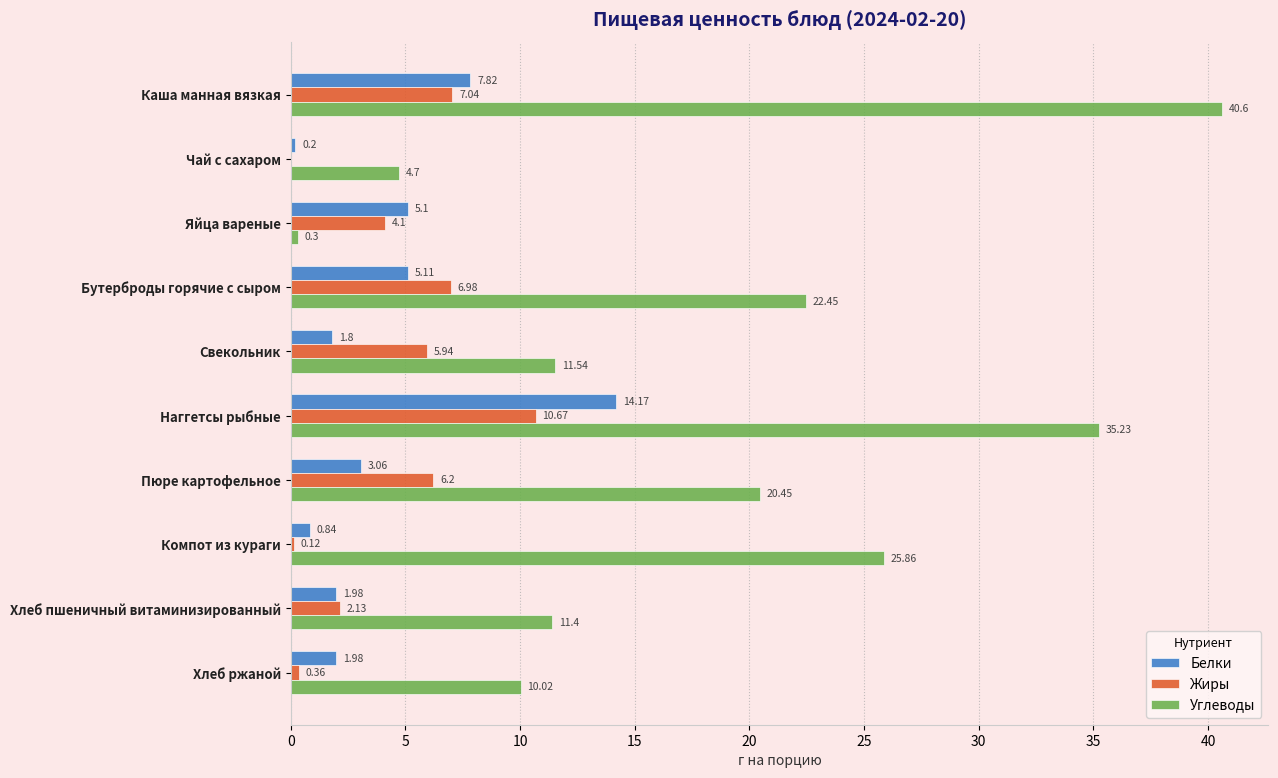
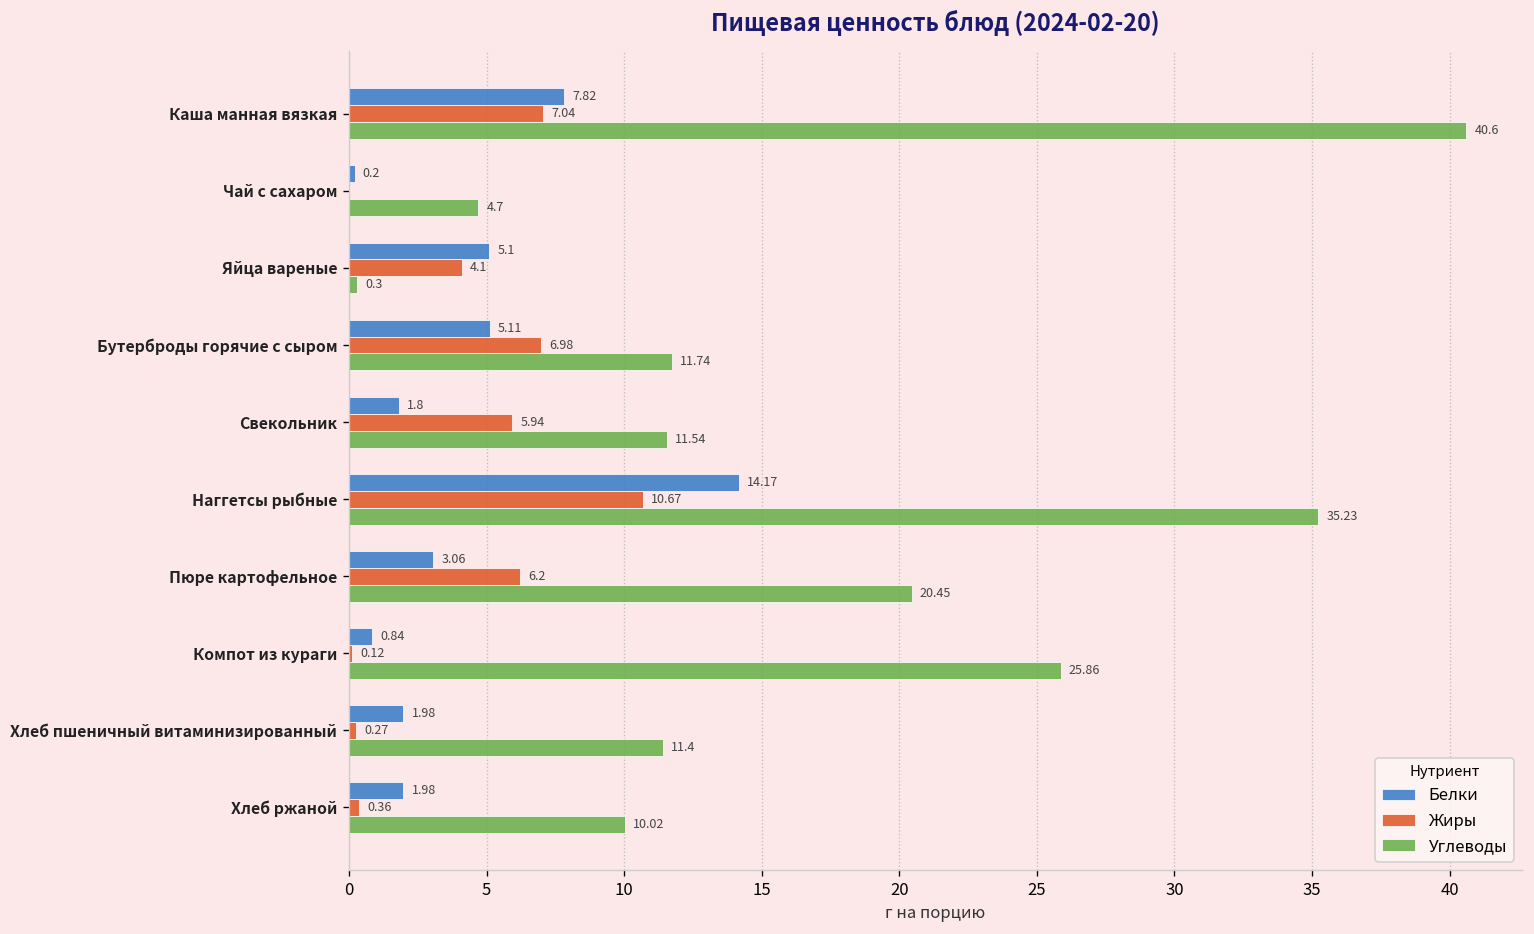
  {
    "Белки": {
      "Каша манная вязкая": 7.82,
      "Чай с сахаром": 0.2,
      "Яйца вареные": 5.1,
      "Бутерброды горячие с сыром": 5.11,
      "Свекольник": 1.8,
      "Наггетсы рыбные": 14.17,
      "Пюре картофельное": 3.06,
      "Компот из кураги": 0.84,
      "Хлеб пшеничный витаминизированный": 1.98,
      "Хлеб ржаной": 1.98
    },
    "Жиры": {
      "Каша манная вязкая": 7.04,
      "Яйца вареные": 4.1,
      "Бутерброды горячие с сыром": 6.98,
      "Свекольник": 5.94,
      "Наггетсы рыбные": 10.67,
      "Пюре картофельное": 6.2,
      "Компот из кураги": 0.12,
-     "Хлеб пшеничный витаминизированный": 2.13,
+     "Хлеб пшеничный витаминизированный": 0.27,
      "Хлеб ржаной": 0.36
    },
    "Углеводы": {
      "Каша манная вязкая": 40.6,
      "Чай с сахаром": 4.7,
      "Яйца вареные": 0.3,
-     "Бутерброды горячие с сыром": 22.45,
+     "Бутерброды горячие с сыром": 11.74,
      "Свекольник": 11.54,
      "Наггетсы рыбные": 35.23,
      "Пюре картофельное": 20.45,
      "Компот из кураги": 25.86,
      "Хлеб пшеничный витаминизированный": 11.4,
      "Хлеб ржаной": 10.02
    }
  }
